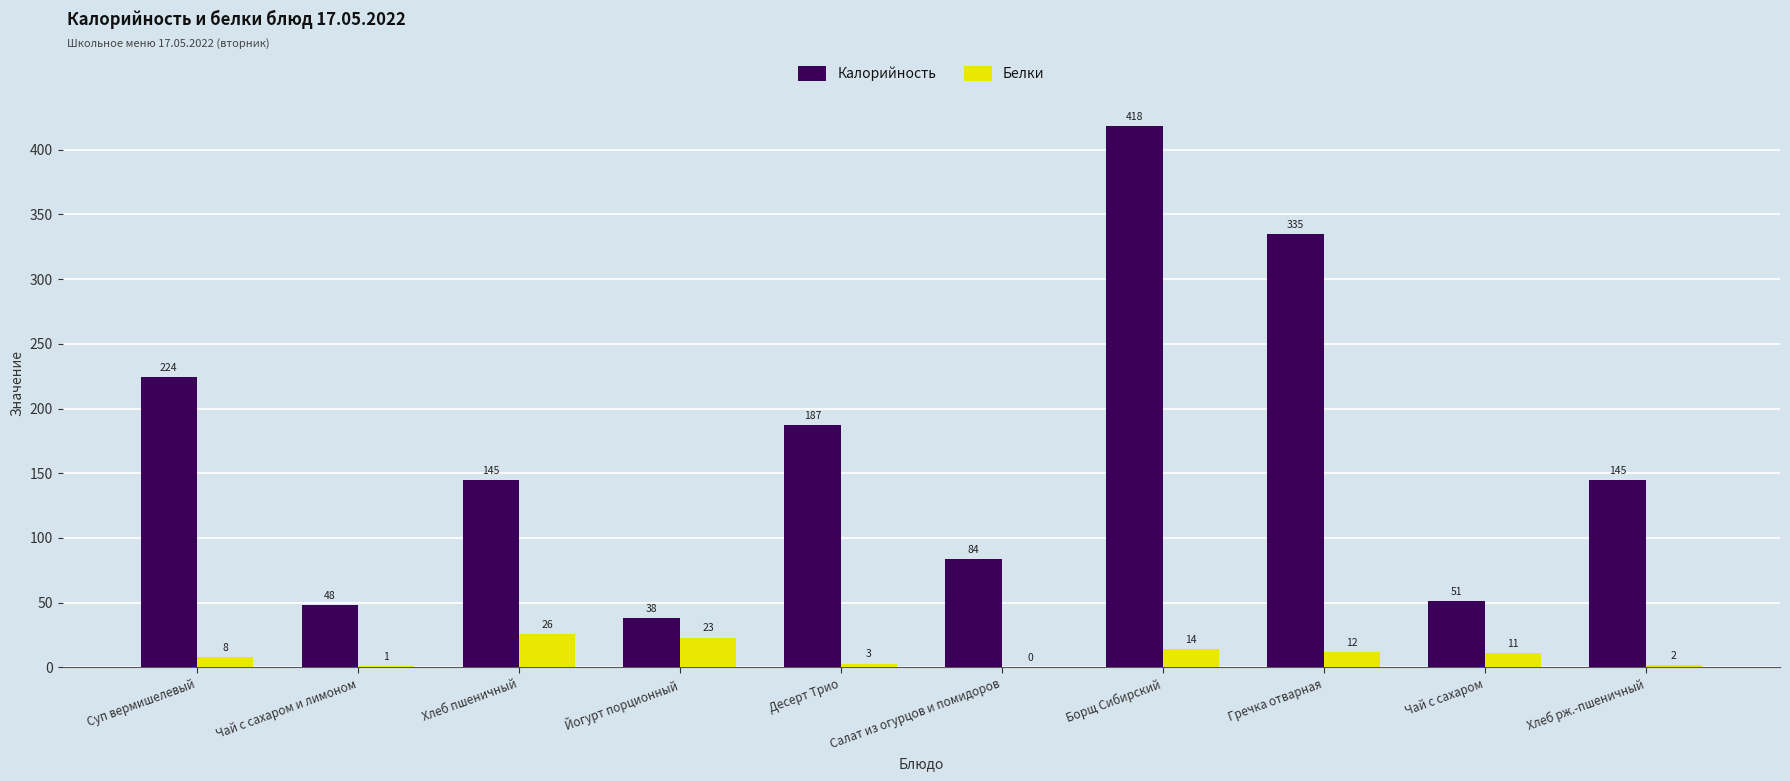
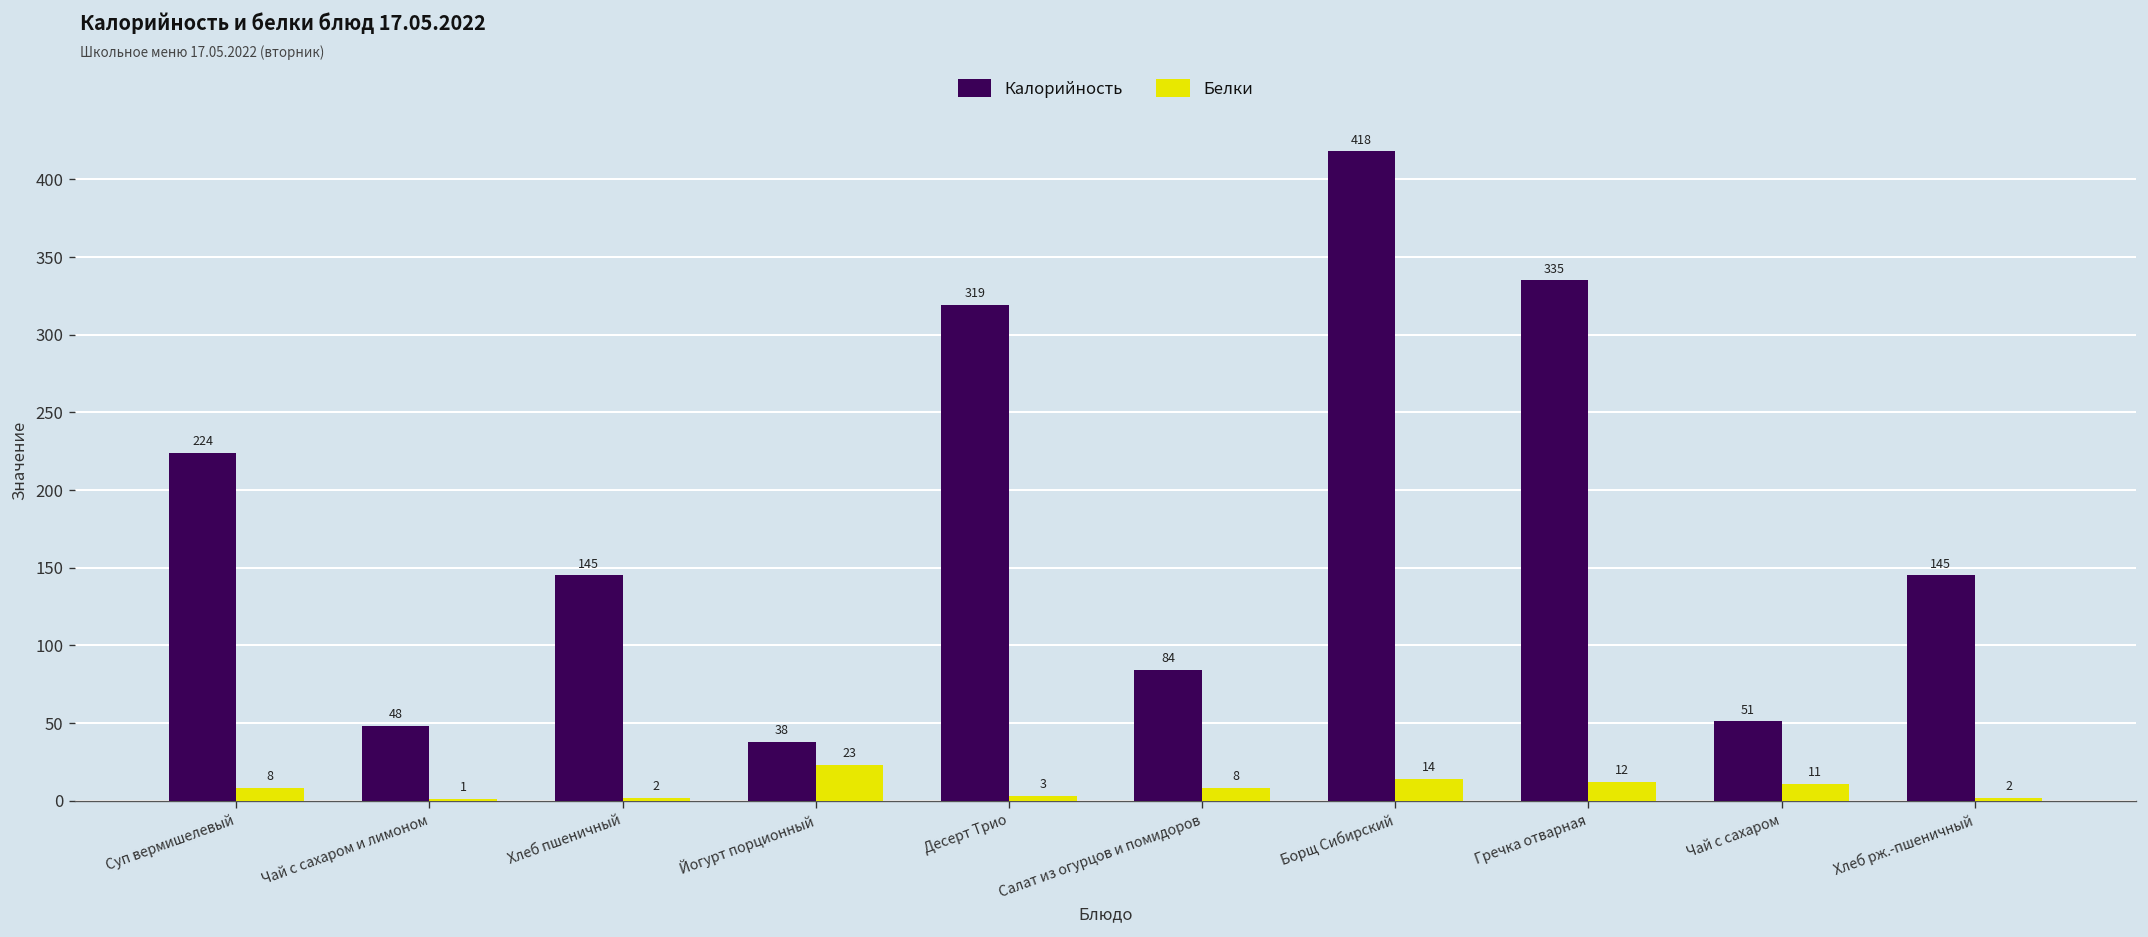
  {
    "Калорийность": {
      "Суп вермишелевый": 224,
      "Чай с сахаром и лимоном": 48,
      "Хлеб пшеничный": 145,
      "Йогурт порционный": 38,
-     "Десерт Трио": 187,
+     "Десерт Трио": 319,
      "Салат из огурцов и помидоров": 84,
      "Борщ Сибирский": 418,
      "Гречка отварная": 335,
      "Чай с сахаром": 51,
      "Хлеб рж.-пшеничный": 145
    },
    "Белки": {
      "Суп вермишелевый": 8,
      "Чай с сахаром и лимоном": 1,
-     "Хлеб пшеничный": 26,
+     "Хлеб пшеничный": 2,
      "Йогурт порционный": 23,
      "Десерт Трио": 3,
-     "Салат из огурцов и помидоров": 0,
+     "Салат из огурцов и помидоров": 8,
      "Борщ Сибирский": 14,
      "Гречка отварная": 12,
      "Чай с сахаром": 11,
      "Хлеб рж.-пшеничный": 2
    }
  }
